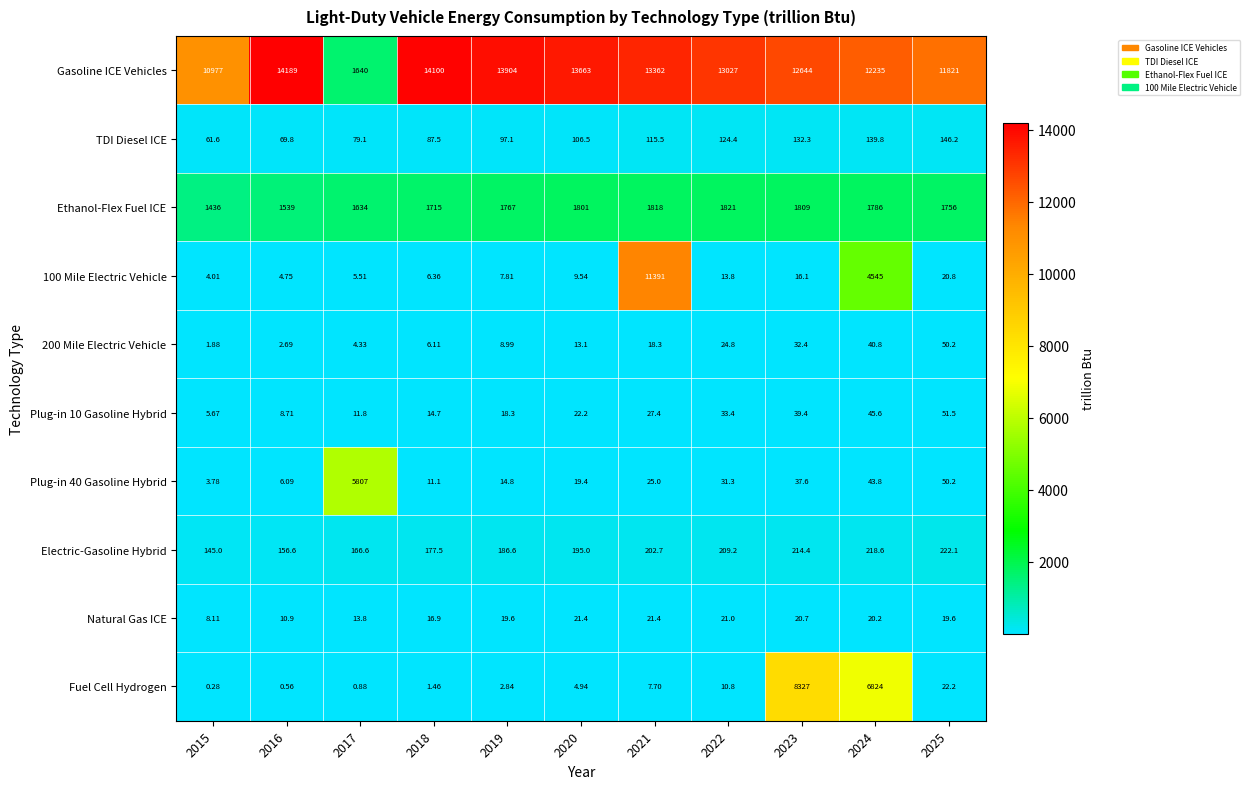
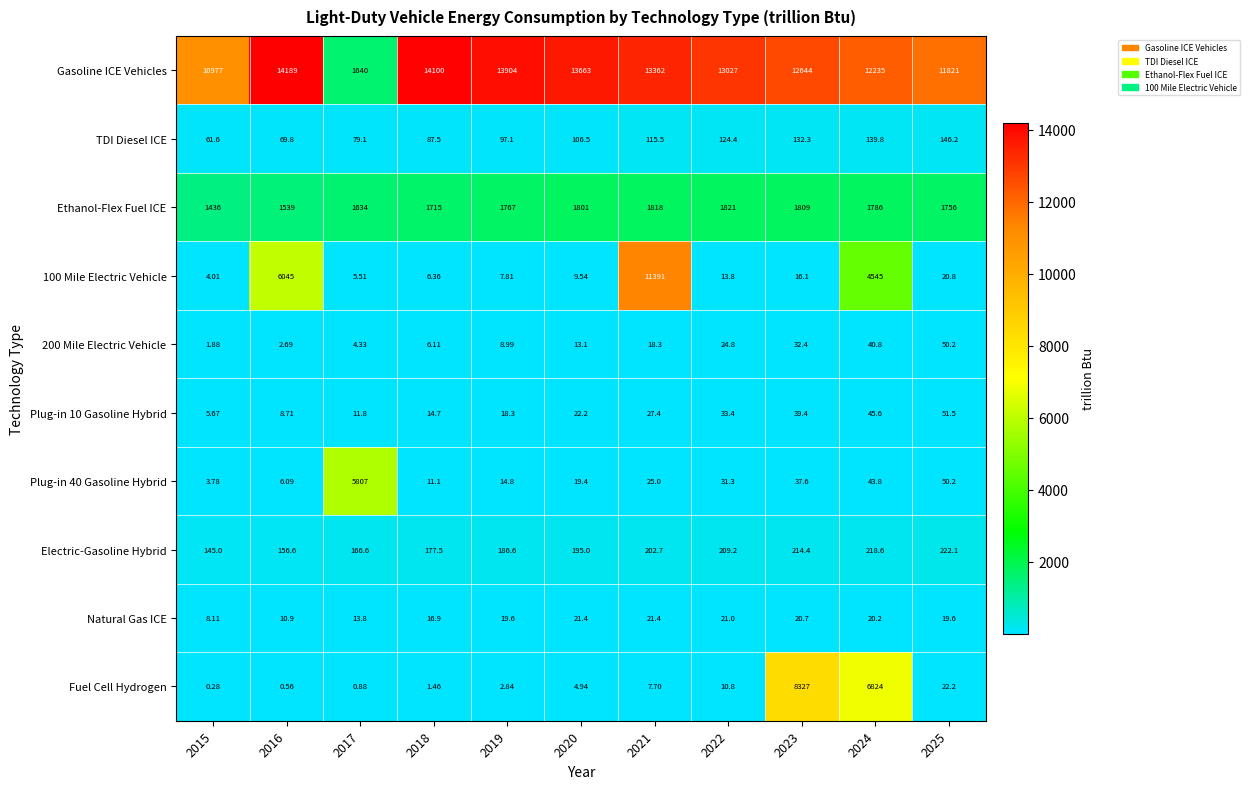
  {
    "Gasoline ICE Vehicles": {
      "2015": 10977,
      "2016": 14189,
      "2017": 1640,
      "2018": 14100,
      "2019": 13904,
      "2020": 13663,
      "2021": 13362,
      "2022": 13027,
      "2023": 12644,
      "2024": 12235,
      "2025": 11821
    },
    "TDI Diesel ICE": {
      "2015": 61.6,
      "2016": 69.8,
      "2017": 79.1,
      "2018": 87.5,
      "2019": 97.1,
      "2020": 106.5,
      "2021": 115.5,
      "2022": 124.4,
      "2023": 132.3,
      "2024": 139.8,
      "2025": 146.2
    },
    "Ethanol-Flex Fuel ICE": {
      "2015": 1436,
      "2016": 1539,
      "2017": 1634,
      "2018": 1715,
      "2019": 1767,
      "2020": 1801,
      "2021": 1818,
      "2022": 1821,
      "2023": 1809,
      "2024": 1786,
      "2025": 1756
    },
    "100 Mile Electric Vehicle": {
      "2015": 4.01,
-     "2016": 4.75,
+     "2016": 6045,
      "2017": 5.51,
      "2018": 6.36,
      "2019": 7.81,
      "2020": 9.54,
      "2021": 11391,
      "2022": 13.8,
      "2023": 16.1,
      "2024": 4545,
      "2025": 20.8
    },
    "200 Mile Electric Vehicle": {
      "2015": 1.88,
      "2016": 2.69,
      "2017": 4.33,
      "2018": 6.11,
      "2019": 8.99,
      "2020": 13.1,
      "2021": 18.3,
      "2022": 24.8,
      "2023": 32.4,
      "2024": 40.8,
      "2025": 50.2
    },
    "Plug-in 10 Gasoline Hybrid": {
      "2015": 5.67,
      "2016": 8.71,
      "2017": 11.8,
      "2018": 14.7,
      "2019": 18.3,
      "2020": 22.2,
      "2021": 27.4,
      "2022": 33.4,
      "2023": 39.4,
      "2024": 45.6,
      "2025": 51.5
    },
    "Plug-in 40 Gasoline Hybrid": {
      "2015": 3.78,
      "2016": 6.09,
      "2017": 5807,
      "2018": 11.1,
      "2019": 14.8,
      "2020": 19.4,
      "2021": 25.0,
      "2022": 31.3,
      "2023": 37.6,
      "2024": 43.8,
      "2025": 50.2
    },
    "Electric-Gasoline Hybrid": {
      "2015": 145.0,
      "2016": 156.6,
      "2017": 166.6,
      "2018": 177.5,
      "2019": 186.6,
      "2020": 195.0,
      "2021": 202.7,
      "2022": 209.2,
      "2023": 214.4,
      "2024": 218.6,
      "2025": 222.1
    },
    "Natural Gas ICE": {
      "2015": 8.11,
      "2016": 10.9,
      "2017": 13.8,
      "2018": 16.9,
      "2019": 19.6,
      "2020": 21.4,
      "2021": 21.4,
      "2022": 21.0,
      "2023": 20.7,
      "2024": 20.2,
      "2025": 19.6
    },
    "Fuel Cell Hydrogen": {
      "2015": 0.28,
      "2016": 0.56,
      "2017": 0.88,
      "2018": 1.46,
      "2019": 2.84,
      "2020": 4.94,
      "2021": 7.70,
      "2022": 10.8,
      "2023": 8327,
      "2024": 6824,
      "2025": 22.2
    }
  }
